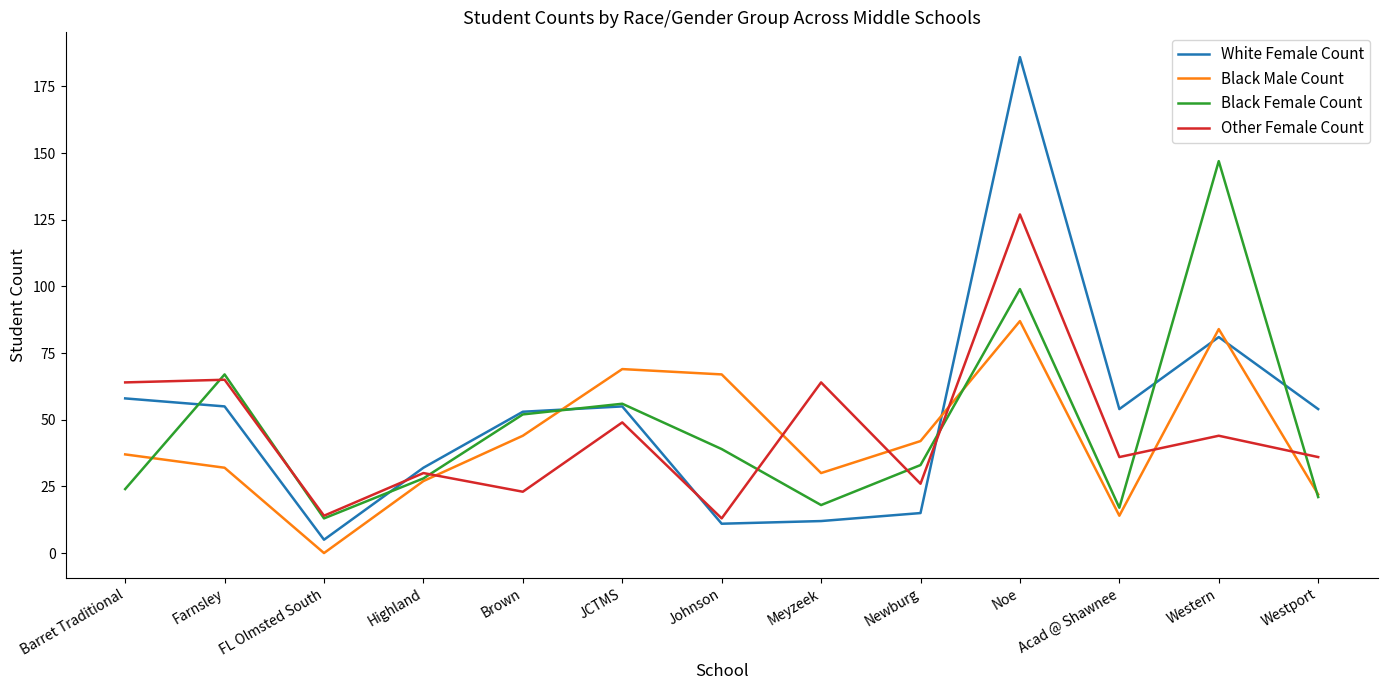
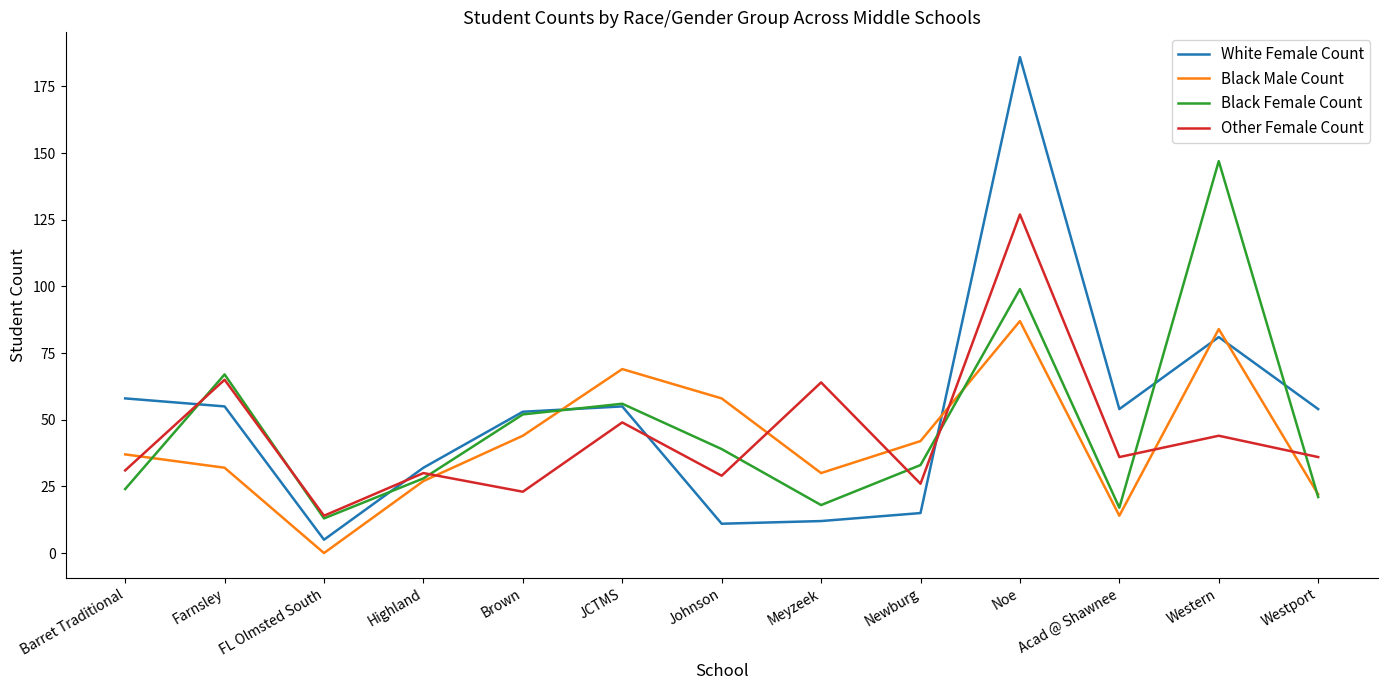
  {
    "White Female Count": {
      "Barret Traditional": 58,
      "Farnsley": 55,
      "FL Olmsted South": 5,
      "Highland": 32,
      "Brown": 53,
      "JCTMS": 55,
      "Johnson": 11,
      "Meyzeek": 12,
      "Newburg": 15,
      "Noe": 186,
      "Acad @ Shawnee": 54,
      "Western": 81,
      "Westport": 54
    },
    "Black Male Count": {
      "Barret Traditional": 37,
      "Farnsley": 32,
      "FL Olmsted South": 0,
      "Highland": 27,
      "Brown": 44,
      "JCTMS": 69,
-     "Johnson": 67,
+     "Johnson": 58,
      "Meyzeek": 30,
      "Newburg": 42,
      "Noe": 87,
      "Acad @ Shawnee": 14,
      "Western": 84,
      "Westport": 22
    },
    "Black Female Count": {
      "Barret Traditional": 24,
      "Farnsley": 67,
      "FL Olmsted South": 13,
      "Highland": 28,
      "Brown": 52,
      "JCTMS": 56,
      "Johnson": 39,
      "Meyzeek": 18,
      "Newburg": 33,
      "Noe": 99,
      "Acad @ Shawnee": 17,
      "Western": 147,
      "Westport": 21
    },
    "Other Female Count": {
-     "Barret Traditional": 64,
+     "Barret Traditional": 31,
      "Farnsley": 65,
      "FL Olmsted South": 14,
      "Highland": 30,
      "Brown": 23,
      "JCTMS": 49,
-     "Johnson": 13,
+     "Johnson": 29,
      "Meyzeek": 64,
      "Newburg": 26,
      "Noe": 127,
      "Acad @ Shawnee": 36,
      "Western": 44,
      "Westport": 36
    }
  }
